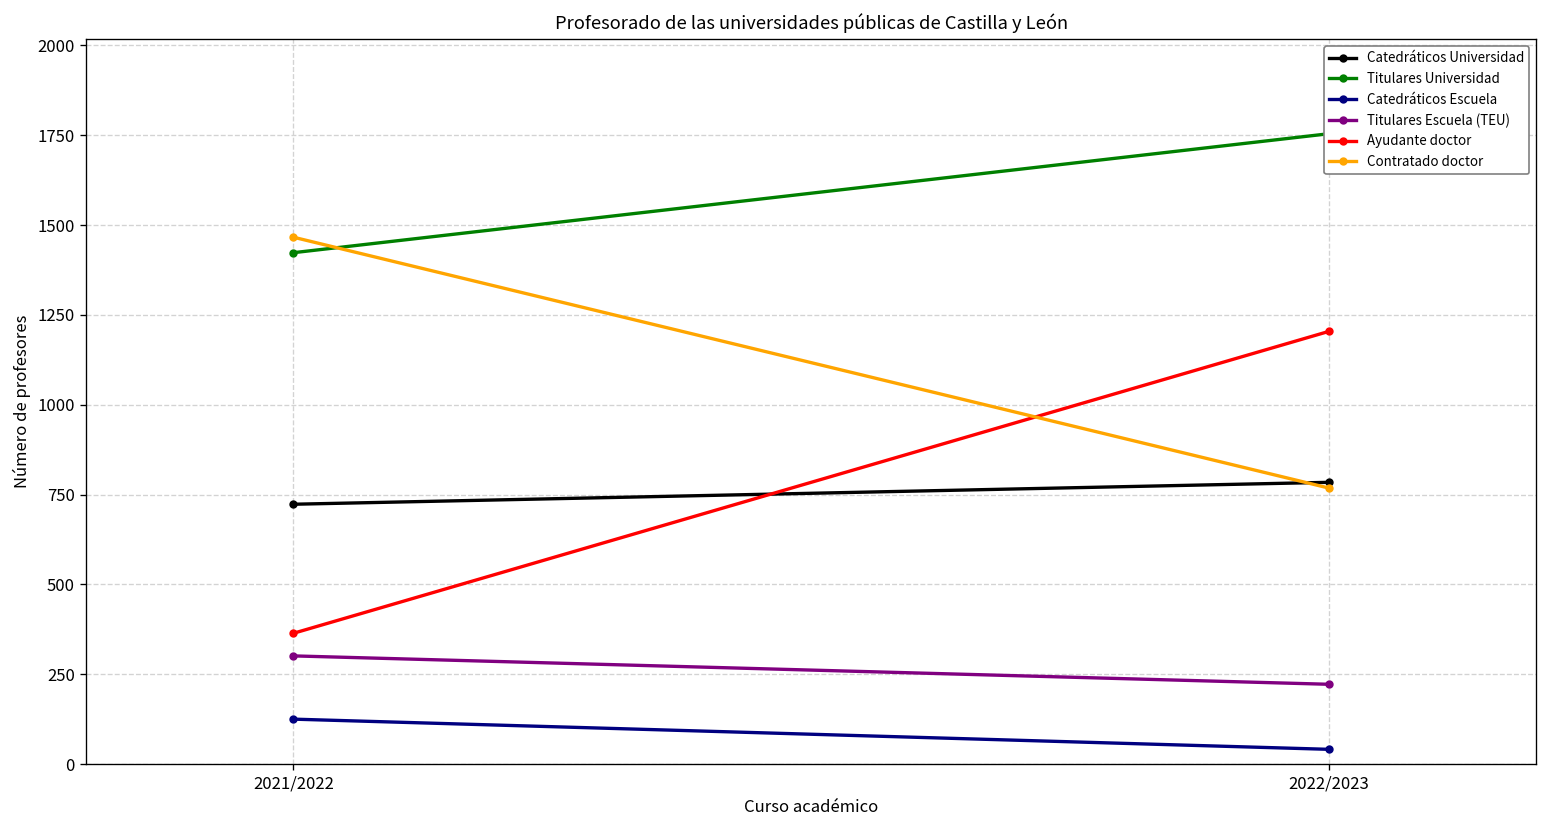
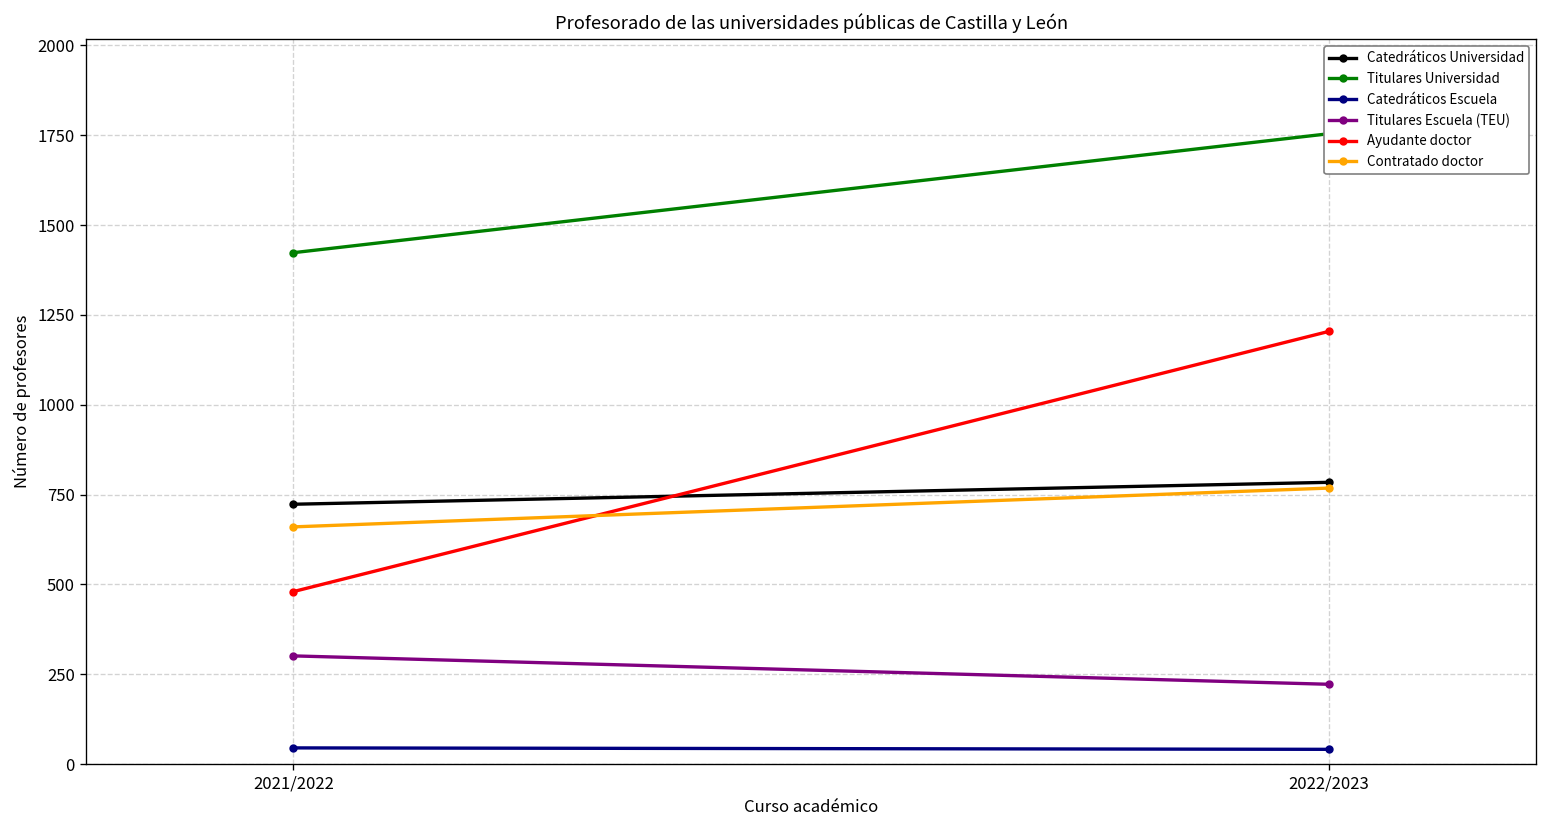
  {
    "Catedráticos Universidad": {
      "2021/2022": 720,
      "2022/2023": 780
    },
    "Titulares Universidad": {
      "2021/2022": 1420
    },
    "Catedráticos Escuela": {
-     "2021/2022": 130,
+     "2021/2022": 50,
      "2022/2023": 40
    },
    "Titulares Escuela (TEU)": {
      "2021/2022": 300,
      "2022/2023": 220
    },
    "Ayudante doctor": {
-     "2021/2022": 360,
+     "2021/2022": 480,
      "2022/2023": 1200
    },
    "Contratado doctor": {
-     "2021/2022": 1470,
+     "2021/2022": 660,
      "2022/2023": 770
    }
  }
